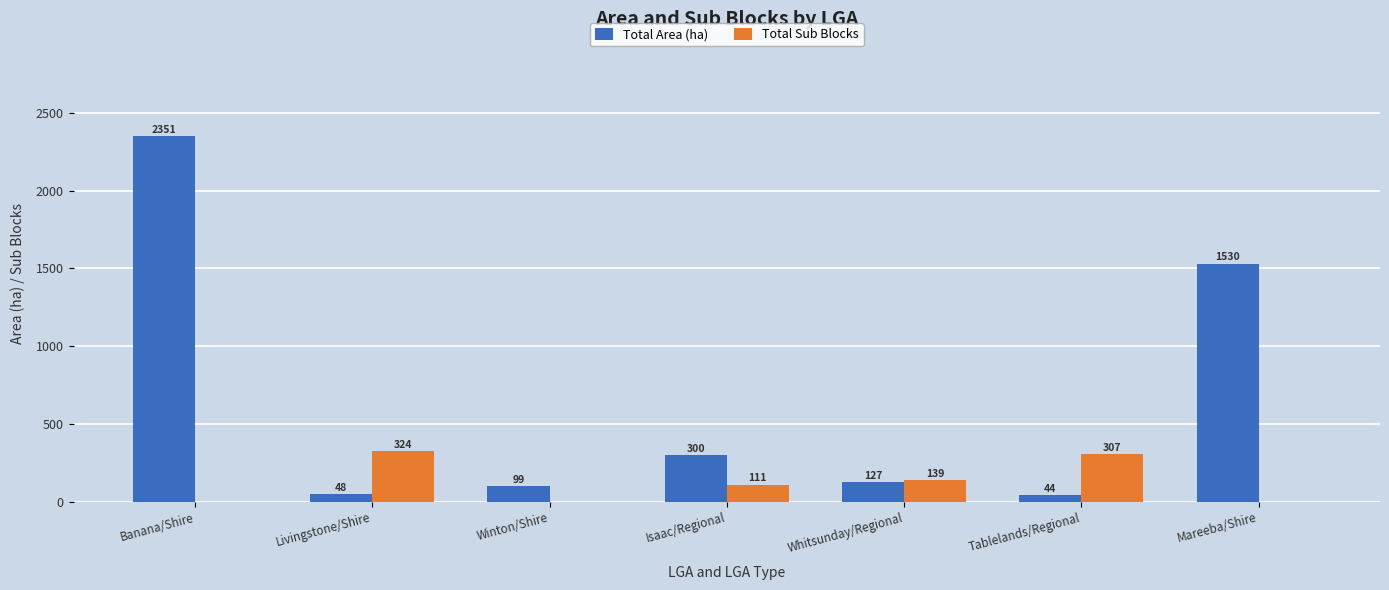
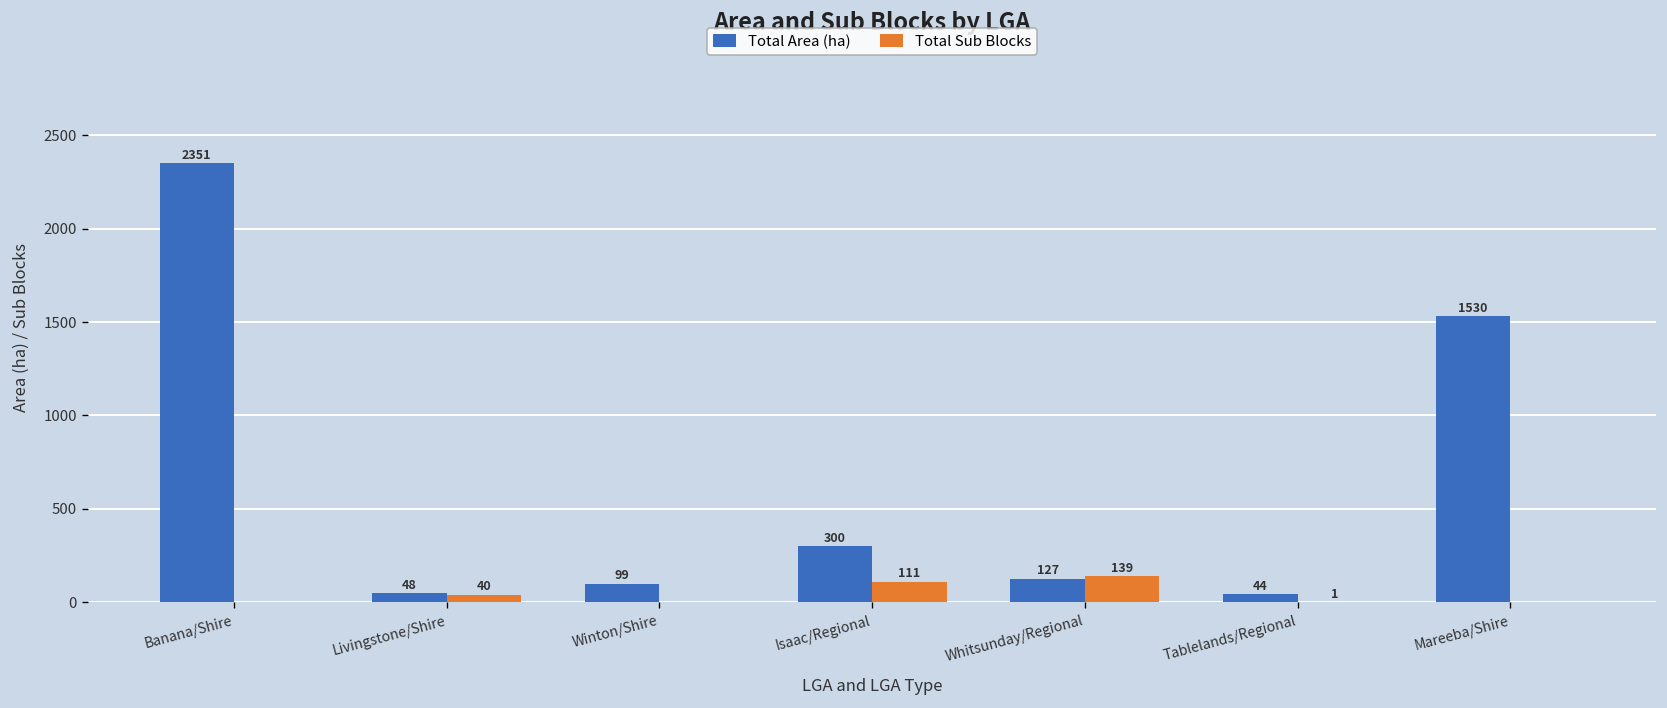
  {
    "Total Area (ha)": {
      "Banana/Shire": 2351,
      "Livingstone/Shire": 48,
      "Winton/Shire": 99,
      "Isaac/Regional": 300,
      "Whitsunday/Regional": 127,
      "Tablelands/Regional": 44,
      "Mareeba/Shire": 1530
    },
    "Total Sub Blocks": {
-     "Livingstone/Shire": 324,
+     "Livingstone/Shire": 40,
      "Isaac/Regional": 111,
      "Whitsunday/Regional": 139,
-     "Tablelands/Regional": 307
+     "Tablelands/Regional": 1
    }
  }
